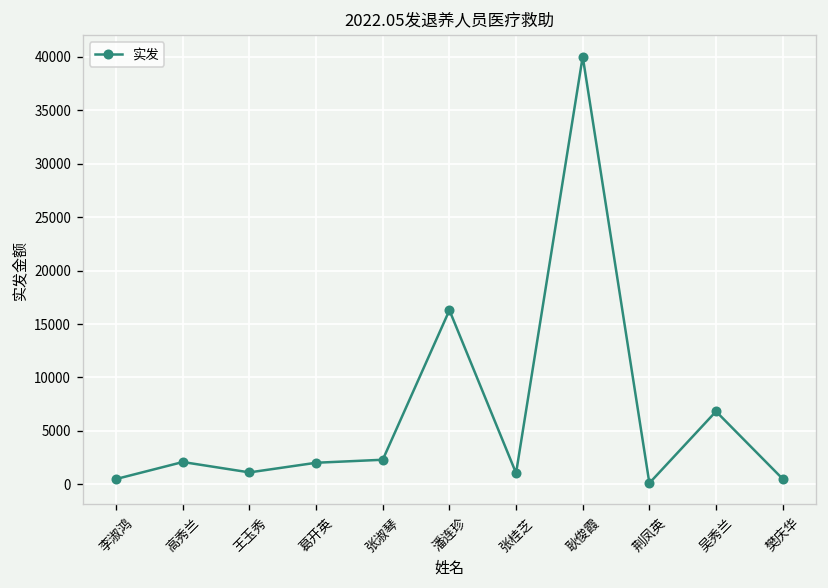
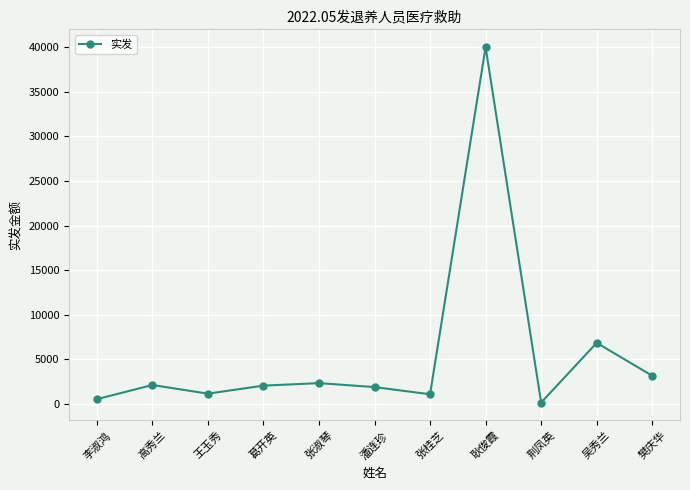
  {
    "李淑鸿": 0,
    "高秀兰": 2000,
    "王玉秀": 1000,
    "葛开英": 2000,
    "张淑琴": 2000,
-   "潘连珍": 16000,
+   "潘连珍": 2000,
    "张桂芝": 1000,
    "耿俊霞": 40000,
    "荆凤英": 0,
    "吴秀兰": 7000,
-   "樊庆华": 1000
+   "樊庆华": 3000
  }
